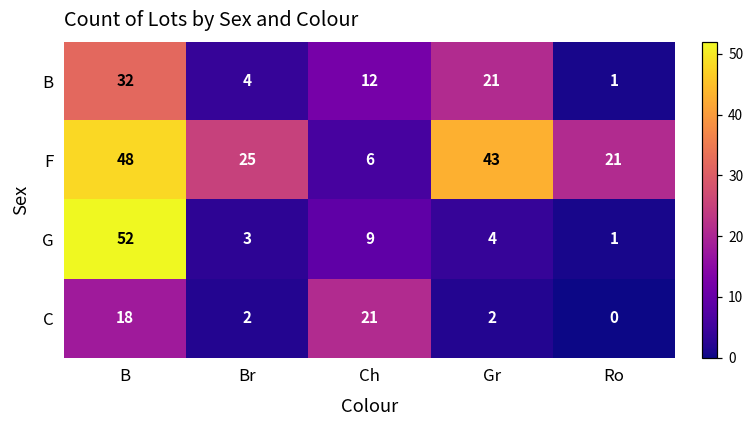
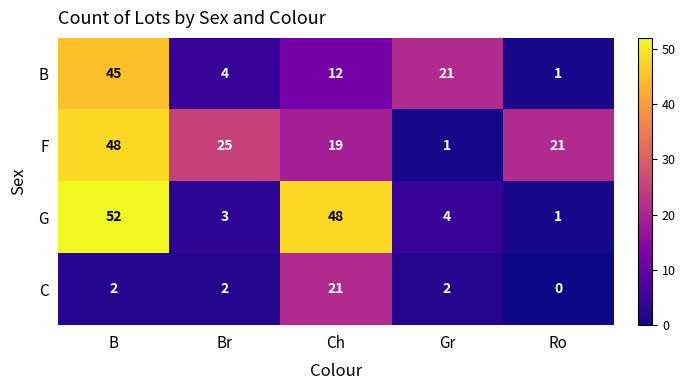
  {
    "B": {
-     "B": 32,
+     "B": 45,
      "Br": 4,
      "Ch": 12,
      "Gr": 21,
      "Ro": 1
    },
    "F": {
      "B": 48,
      "Br": 25,
-     "Ch": 6,
-     "Gr": 43,
+     "Ch": 19,
+     "Gr": 1,
      "Ro": 21
    },
    "G": {
      "B": 52,
      "Br": 3,
-     "Ch": 9,
+     "Ch": 48,
      "Gr": 4,
      "Ro": 1
    },
    "C": {
-     "B": 18,
+     "B": 2,
      "Br": 2,
      "Ch": 21,
      "Gr": 2,
      "Ro": 0
    }
  }
